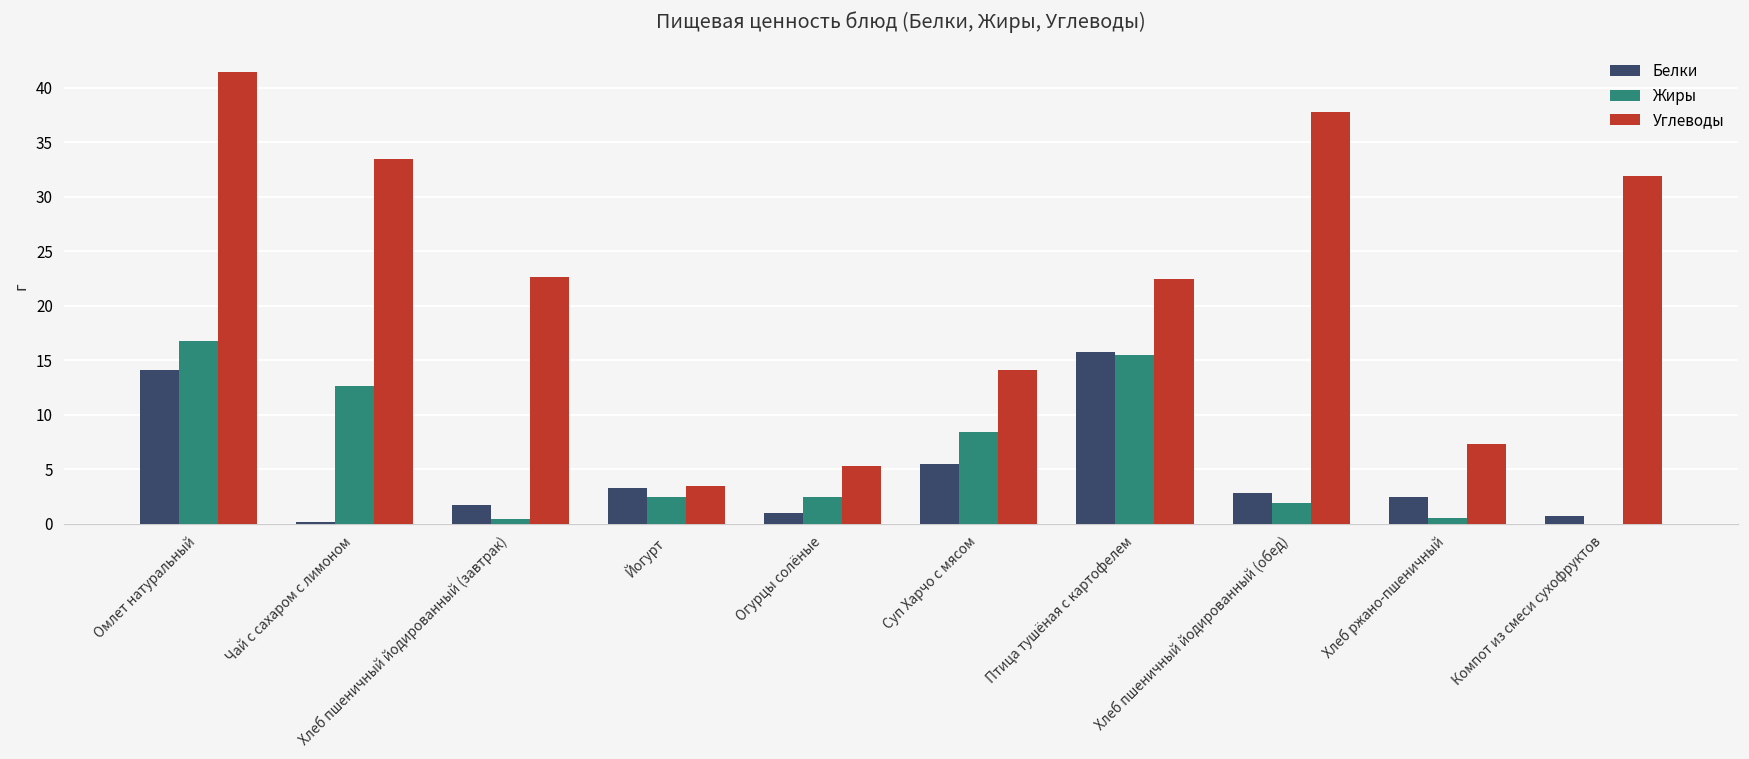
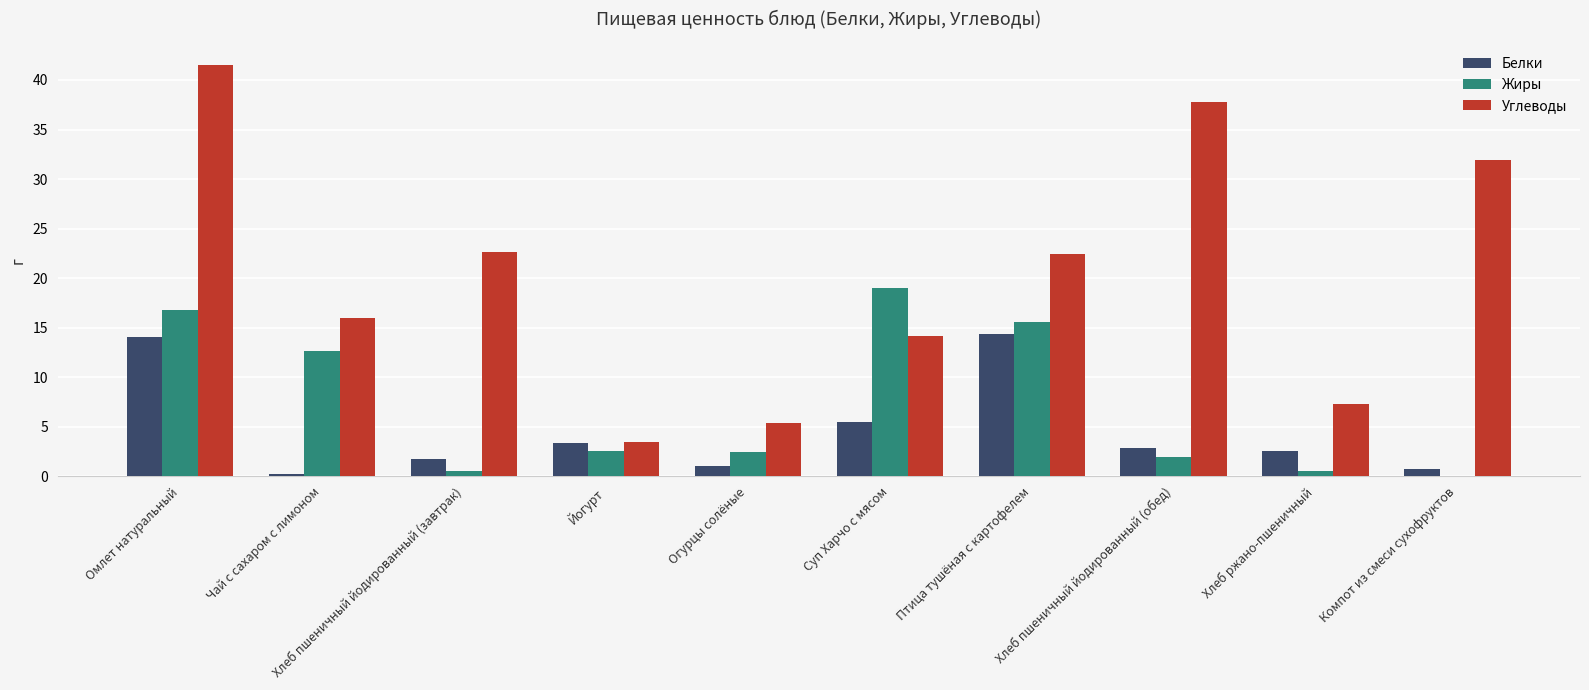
  {
    "Белки": {
      "Омлет натуральный": 14,
      "Хлеб пшеничный йодированный (завтрак)": 2,
      "Йогурт": 3,
      "Огурцы солёные": 1,
      "Суп Харчо с мясом": 5,
-     "Птица тушёная с картофелем": 16,
+     "Птица тушёная с картофелем": 14,
      "Хлеб пшеничный йодированный (обед)": 3,
      "Хлеб ржано-пшеничный": 2,
      "Компот из смеси сухофруктов": 1
    },
    "Жиры": {
      "Омлет натуральный": 17,
      "Чай с сахаром с лимоном": 13,
      "Хлеб пшеничный йодированный (завтрак)": 0,
      "Йогурт": 2,
      "Огурцы солёные": 2,
-     "Суп Харчо с мясом": 8,
+     "Суп Харчо с мясом": 19,
      "Птица тушёная с картофелем": 16,
      "Хлеб пшеничный йодированный (обед)": 2,
      "Хлеб ржано-пшеничный": 0,
      "Компот из смеси сухофруктов": 0
    },
    "Углеводы": {
      "Омлет натуральный": 41,
-     "Чай с сахаром с лимоном": 34,
+     "Чай с сахаром с лимоном": 16,
      "Хлеб пшеничный йодированный (завтрак)": 23,
      "Йогурт": 3,
      "Огурцы солёные": 5,
      "Суп Харчо с мясом": 14,
      "Птица тушёная с картофелем": 22,
      "Хлеб пшеничный йодированный (обед)": 38,
      "Хлеб ржано-пшеничный": 7,
      "Компот из смеси сухофруктов": 32
    }
  }
